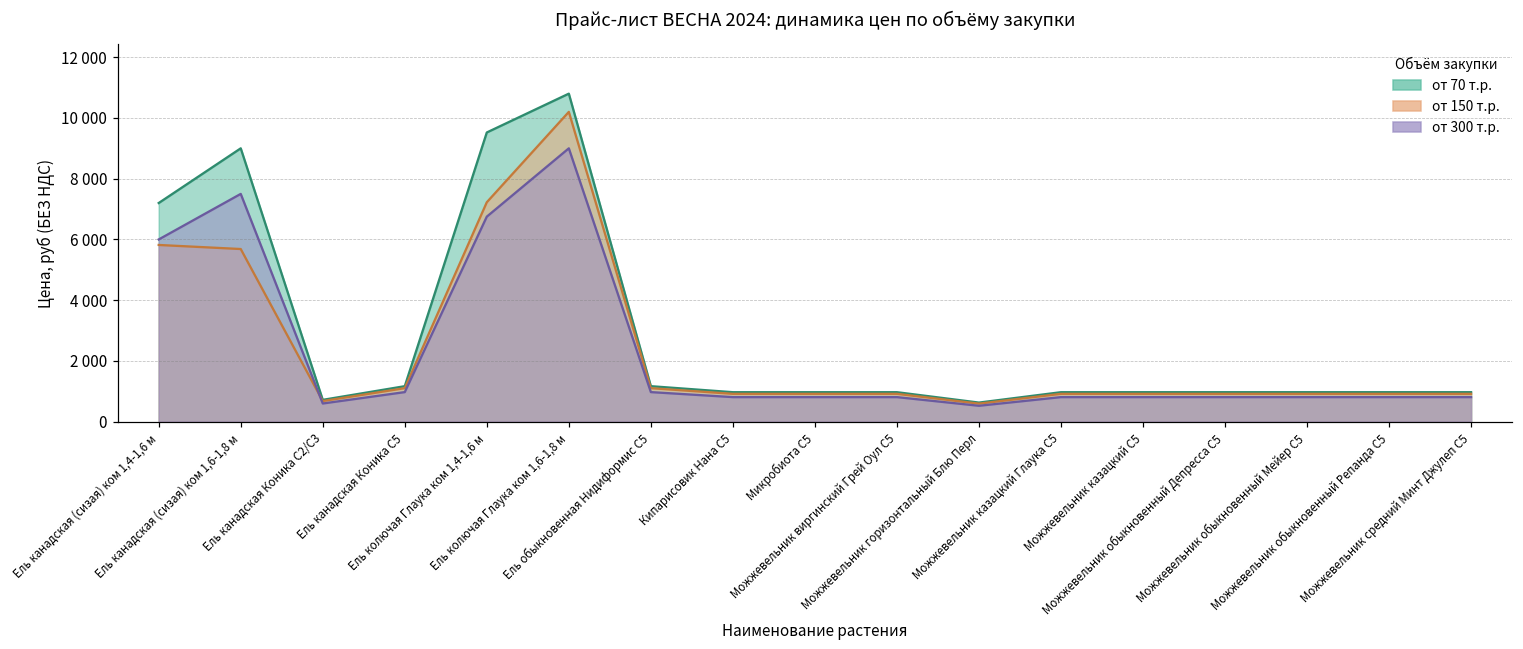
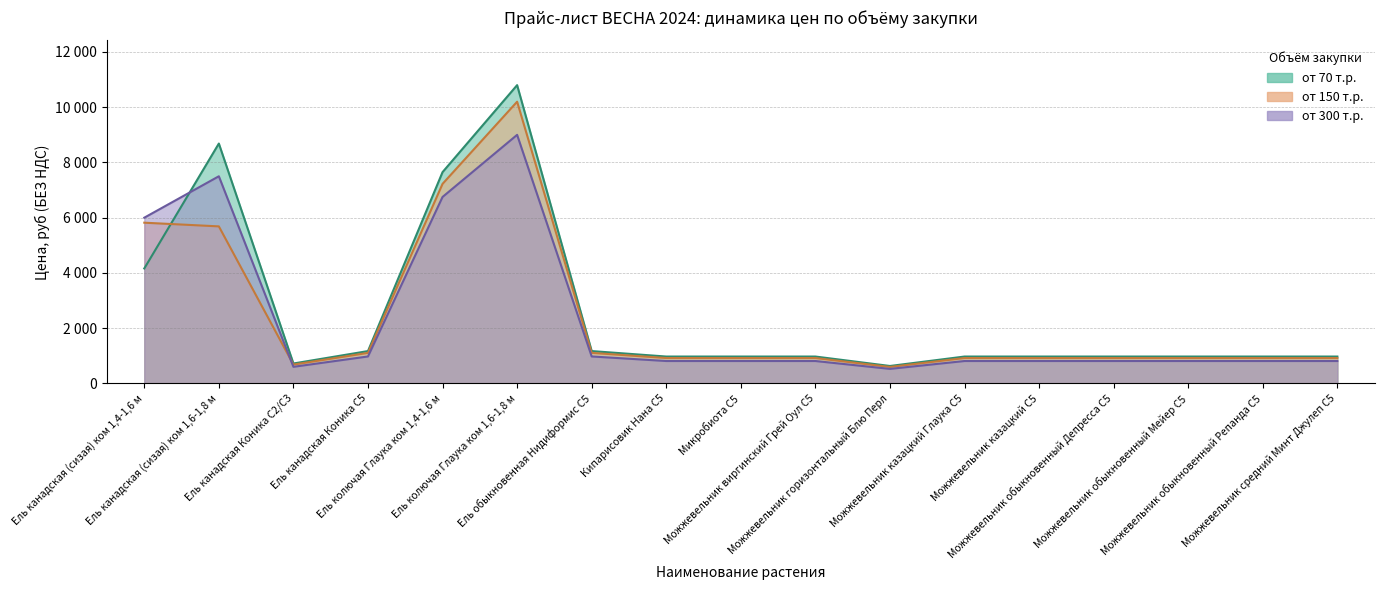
  {
    "от 70 т.р.": {
-     "Ель канадская (сизая) ком 1,4-1,6 м": 7200,
-     "Ель канадская (сизая) ком 1,6-1,8 м": 9000,
-     "Ель колючая Глаука ком 1,4-1,6 м": 9500,
+     "Ель канадская (сизая) ком 1,4-1,6 м": 4200,
+     "Ель канадская (сизая) ком 1,6-1,8 м": 8700,
+     "Ель колючая Глаука ком 1,4-1,6 м": 7700,
      "Ель колючая Глаука ком 1,6-1,8 м": 10800
    },
    "от 150 т.р.": {
      "Ель канадская (сизая) ком 1,4-1,6 м": 5800,
      "Ель канадская (сизая) ком 1,6-1,8 м": 5700,
      "Ель колючая Глаука ком 1,4-1,6 м": 7200,
      "Ель колючая Глаука ком 1,6-1,8 м": 10200
    },
    "от 300 т.р.": {
      "Ель канадская (сизая) ком 1,4-1,6 м": 6000,
      "Ель канадская (сизая) ком 1,6-1,8 м": 7500,
      "Ель канадская Коника С5": 1000,
      "Ель колючая Глаука ком 1,4-1,6 м": 6800,
      "Ель колючая Глаука ком 1,6-1,8 м": 9000,
      "Ель обыкновенная Нидиформис С5": 1000,
      "Кипарисовик Нана С5": 800,
      "Микробиота С5": 800,
      "Можжевельник виргинский Грей Оул С5": 800,
      "Можжевельник казацкий Глаука С5": 800,
      "Можжевельник казацкий С5": 800,
      "Можжевельник обыкновенный Депресса С5": 800,
      "Можжевельник обыкновенный Мейер С5": 800,
      "Можжевельник обыкновенный Репанда С5": 800,
      "Можжевельник средний Минт Джулеп С5": 800
    }
  }
